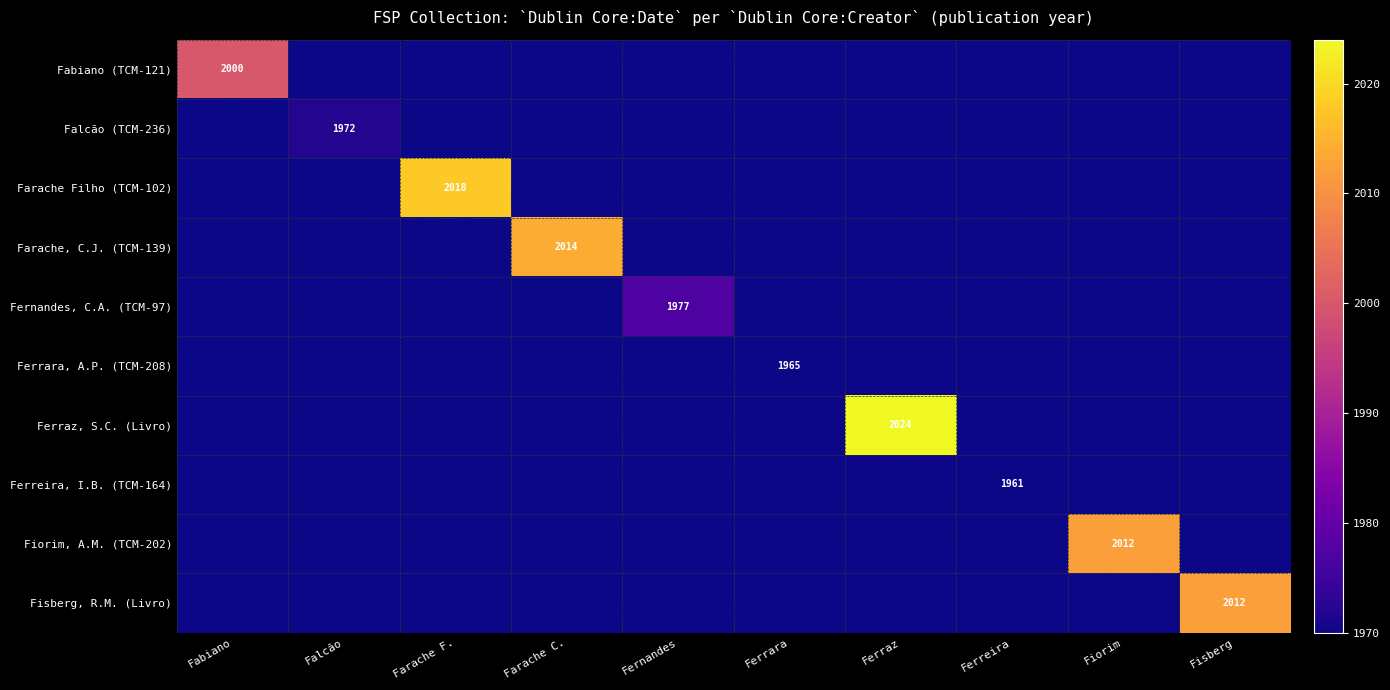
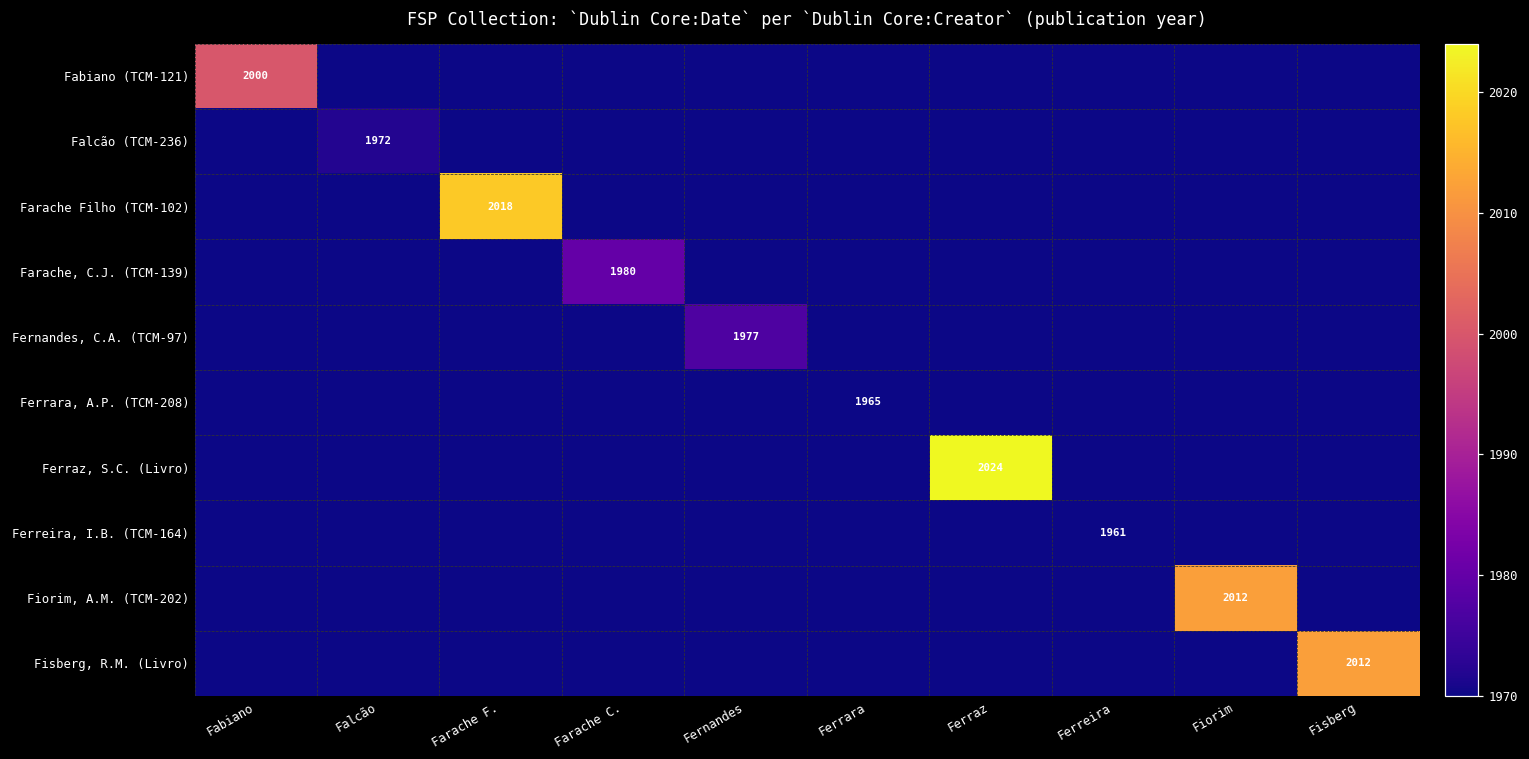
  {
    "Fabiano (TCM-121)": {
      "Fabiano": 2000
    },
    "Falcão (TCM-236)": {
      "Falcão": 1972
    },
    "Farache Filho (TCM-102)": {
      "Farache F.": 2018
    },
    "Farache, C.J. (TCM-139)": {
-     "Farache C.": 2014
+     "Farache C.": 1980
    },
    "Fernandes, C.A. (TCM-97)": {
      "Fernandes": 1977
    },
    "Ferrara, A.P. (TCM-208)": {
      "Ferrara": 1965
    },
    "Ferraz, S.C. (Livro)": {
      "Ferraz": 2024
    },
    "Ferreira, I.B. (TCM-164)": {
      "Ferreira": 1961
    },
    "Fiorim, A.M. (TCM-202)": {
      "Fiorim": 2012
    },
    "Fisberg, R.M. (Livro)": {
      "Fisberg": 2012
    }
  }
